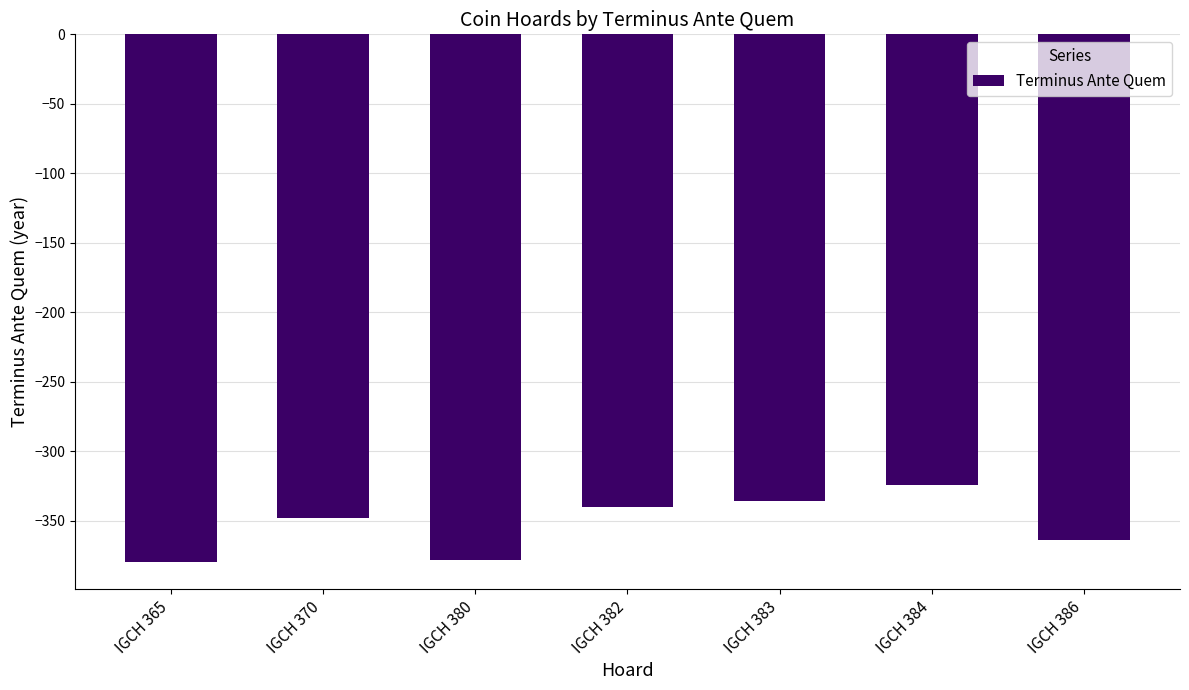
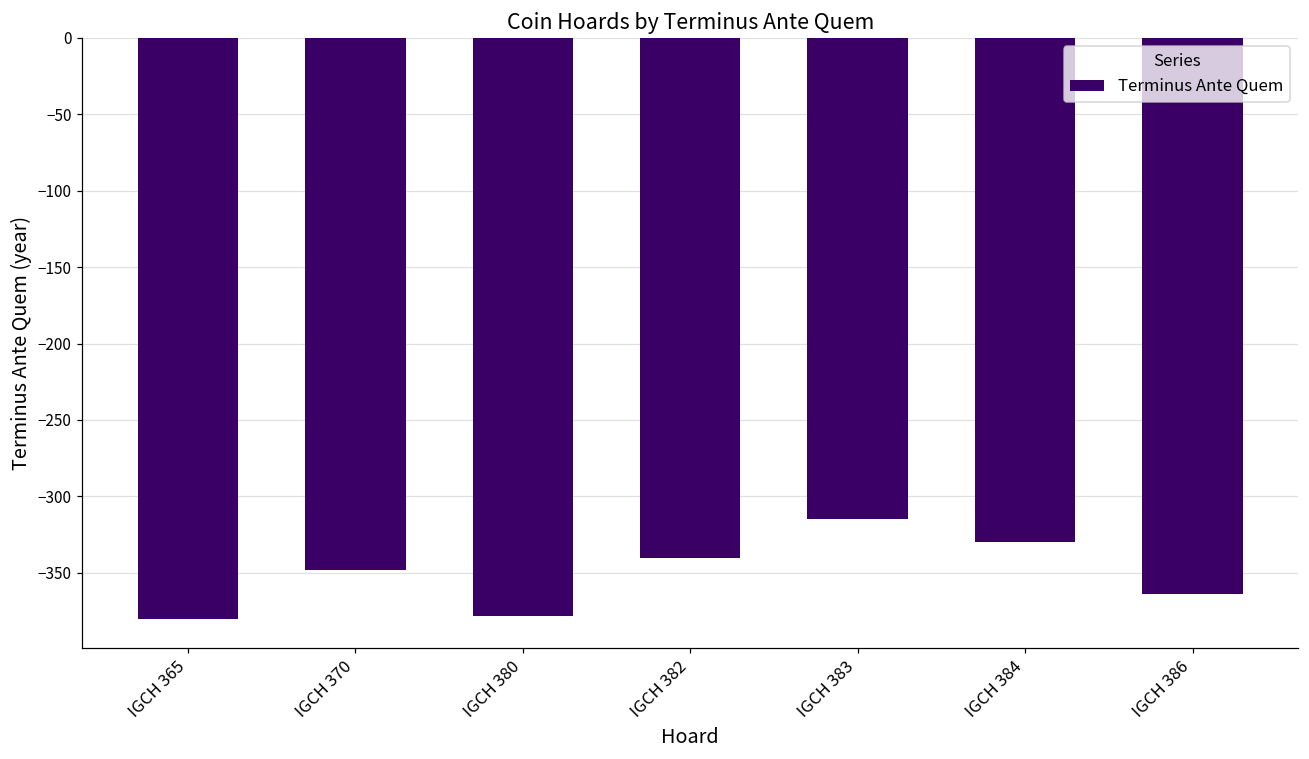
  {
    "IGCH 365": -380,
    "IGCH 370": -348,
    "IGCH 380": -378,
    "IGCH 382": -340,
-   "IGCH 383": -336,
-   "IGCH 384": -324,
+   "IGCH 383": -315,
+   "IGCH 384": -330,
    "IGCH 386": -364
  }
